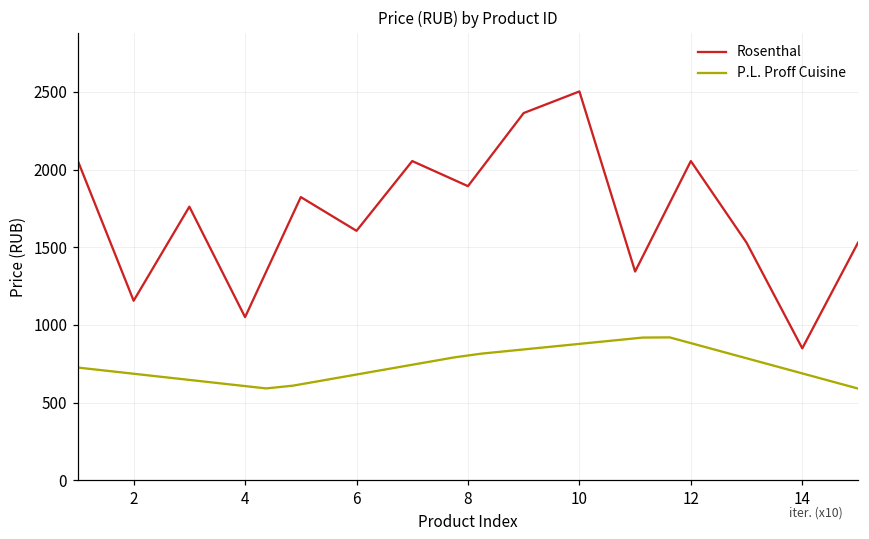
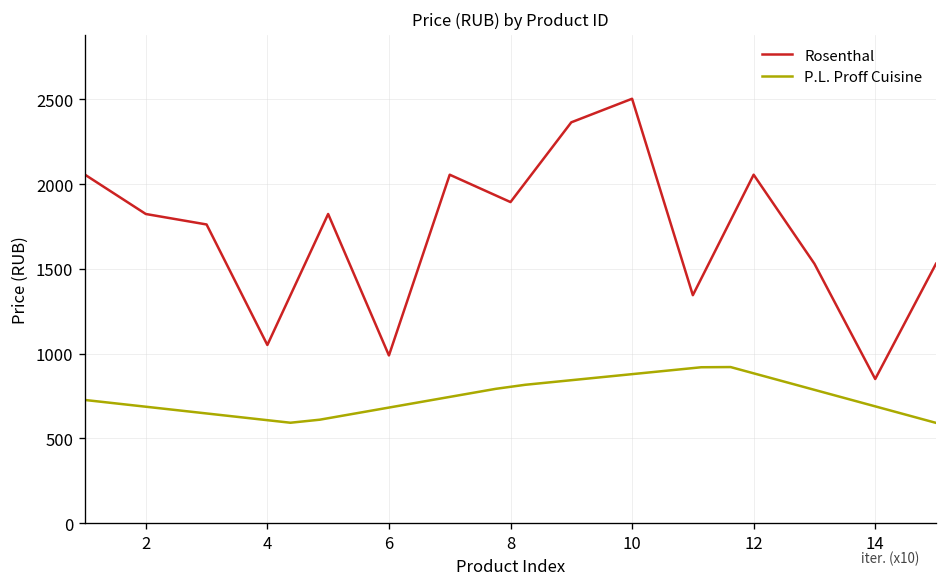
  {
    "Rosenthal": {
-     "2": 1160,
+     "2": 1820,
      "4": 1050,
-     "6": 1610,
+     "6": 990,
      "8": 1890,
      "10": 2500,
      "12": 2050,
      "14": 850
    }
  }
